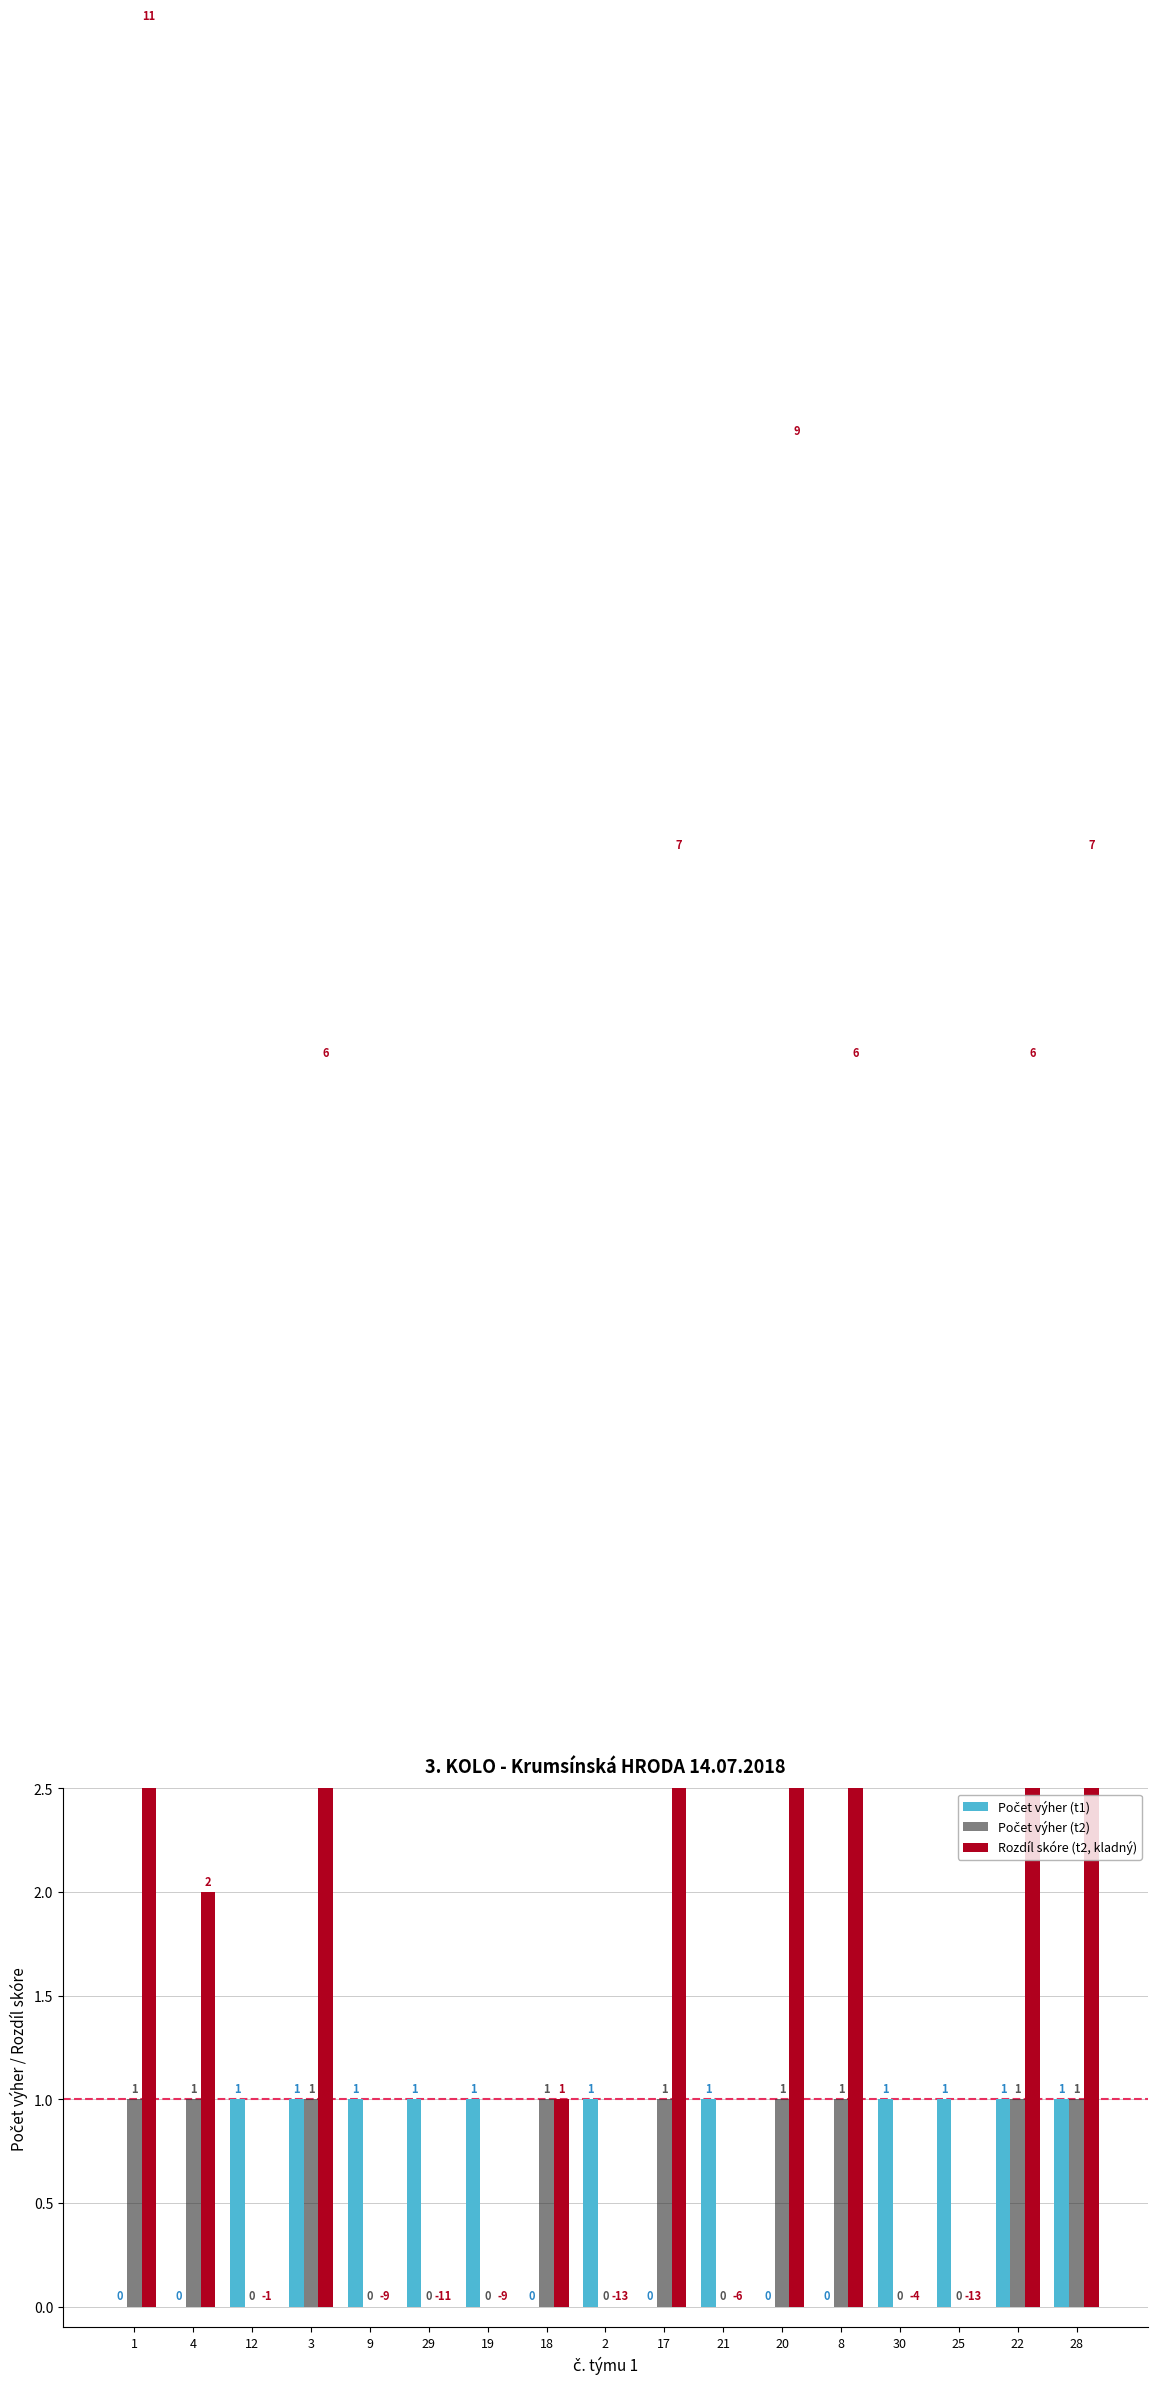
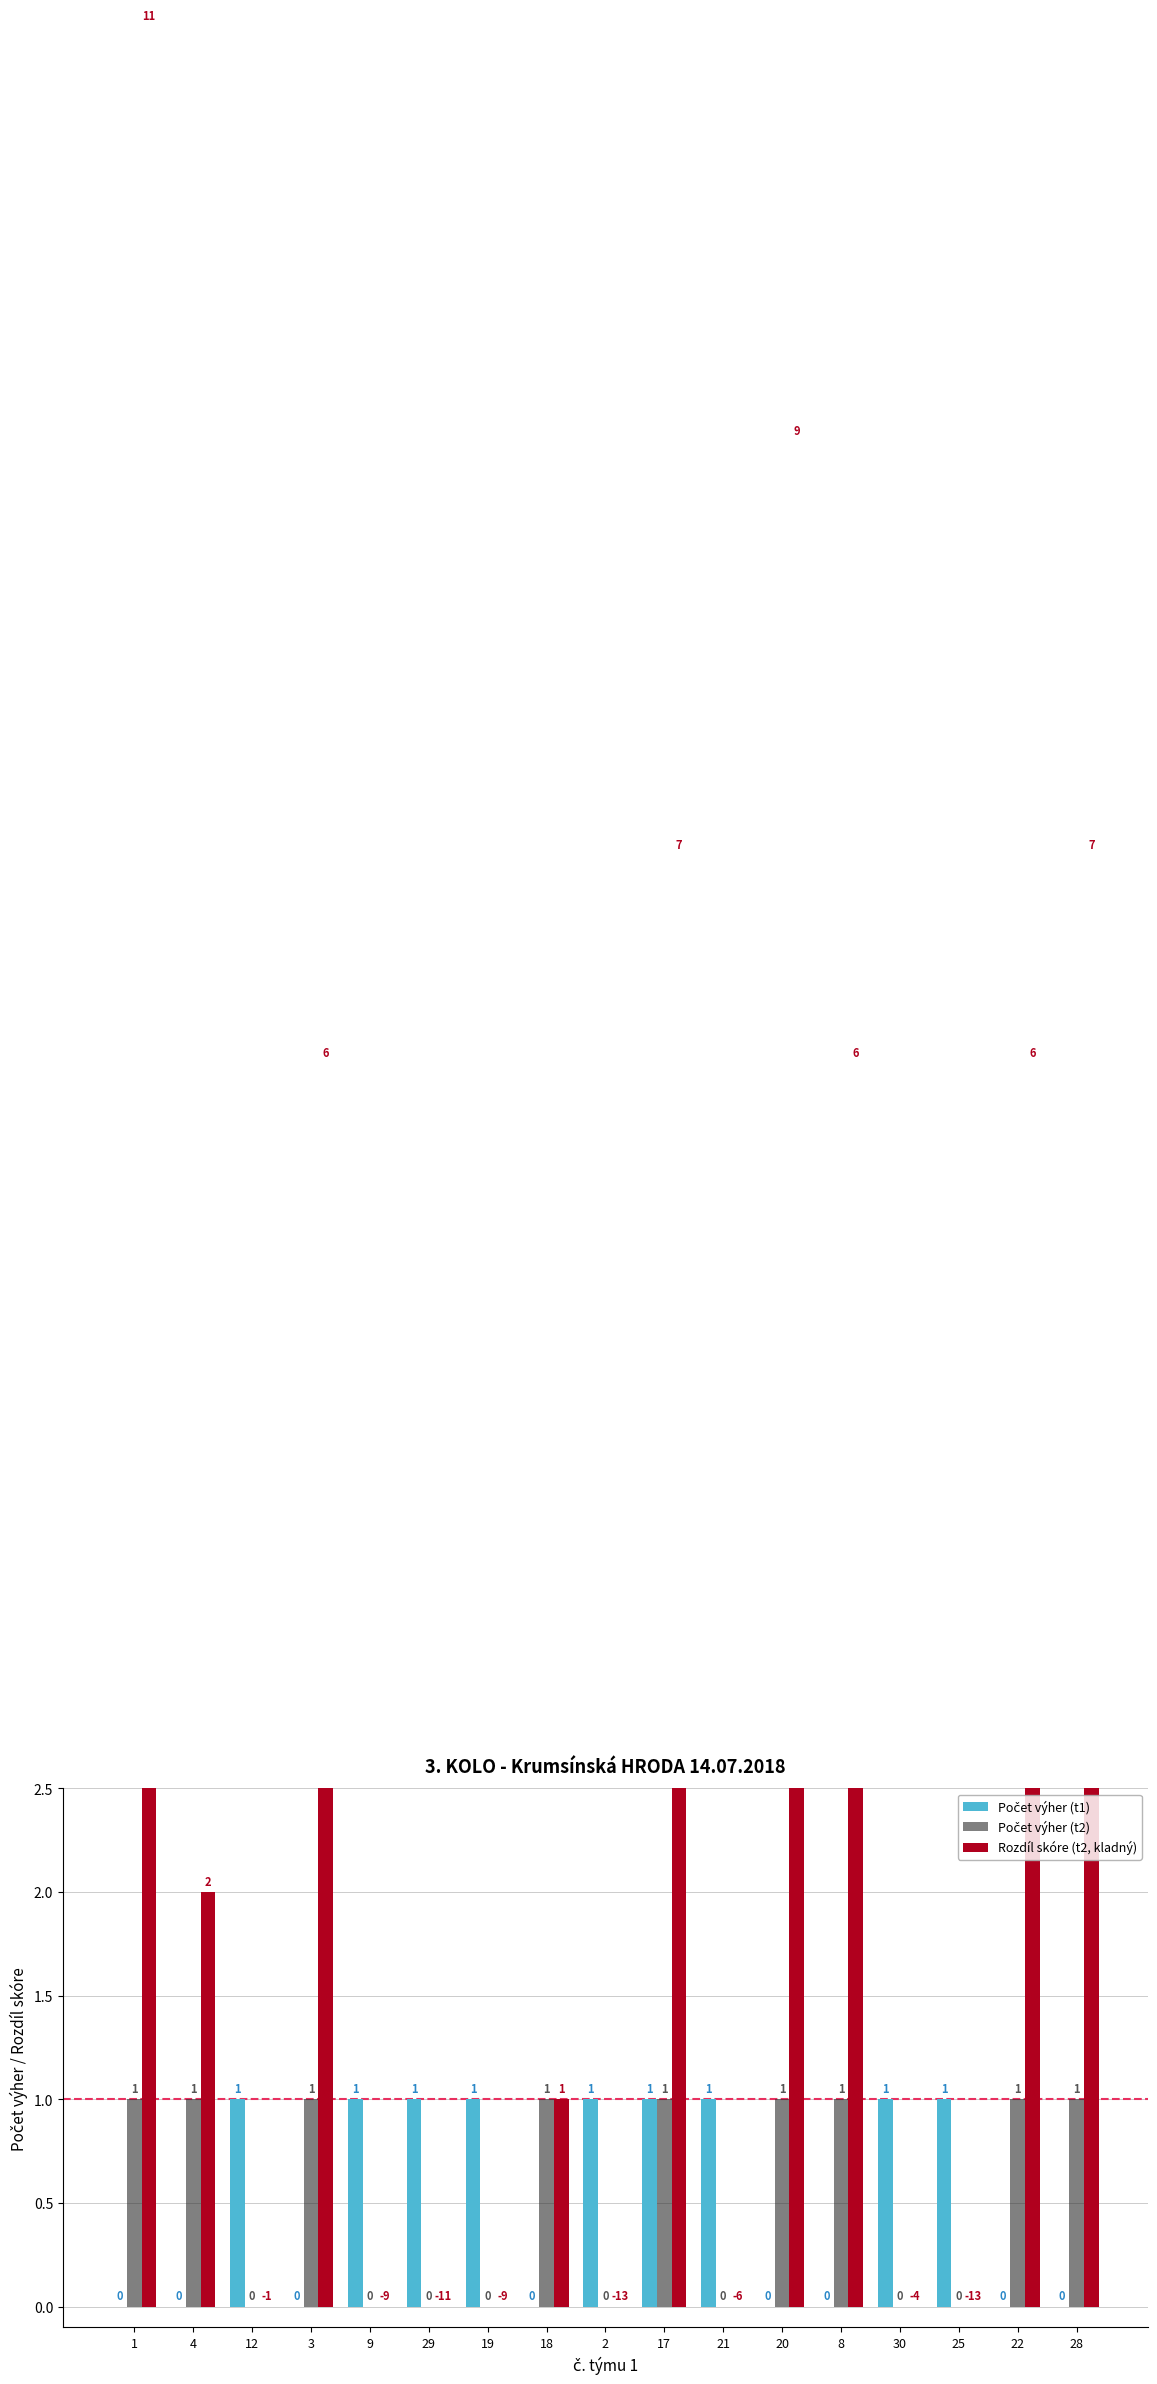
  {
    "Počet výher (t1)": {
      "1": 0,
      "4": 0,
      "12": 1,
-     "3": 1,
+     "3": 0,
      "9": 1,
      "29": 1,
      "19": 1,
      "18": 0,
      "2": 1,
-     "17": 0,
+     "17": 1,
      "21": 1,
      "20": 0,
      "8": 0,
      "30": 1,
      "25": 1,
-     "22": 1,
-     "28": 1
+     "22": 0,
+     "28": 0
    },
    "Počet výher (t2)": {
      "1": 1,
      "4": 1,
      "12": 0,
      "3": 1,
      "9": 0,
      "29": 0,
      "19": 0,
      "18": 1,
      "2": 0,
      "17": 1,
      "21": 0,
      "20": 1,
      "8": 1,
      "30": 0,
      "25": 0,
      "22": 1,
      "28": 1
    },
    "Rozdíl skóre (t2, kladný)": {
      "4": 2,
      "18": 1
    }
  }
